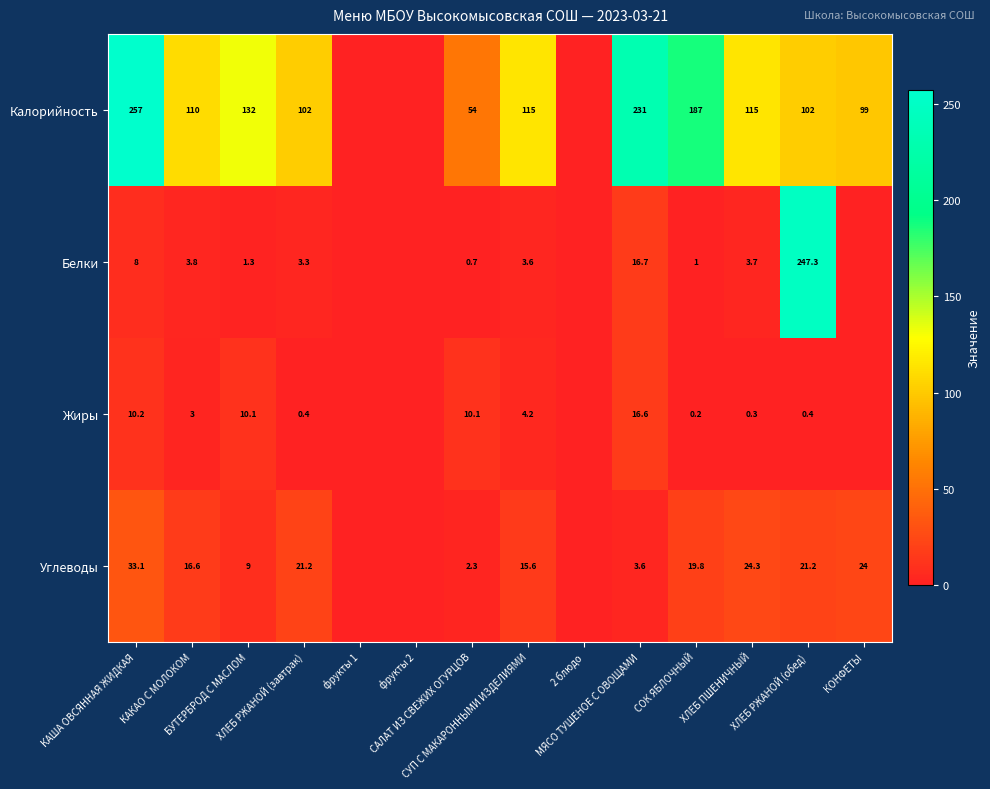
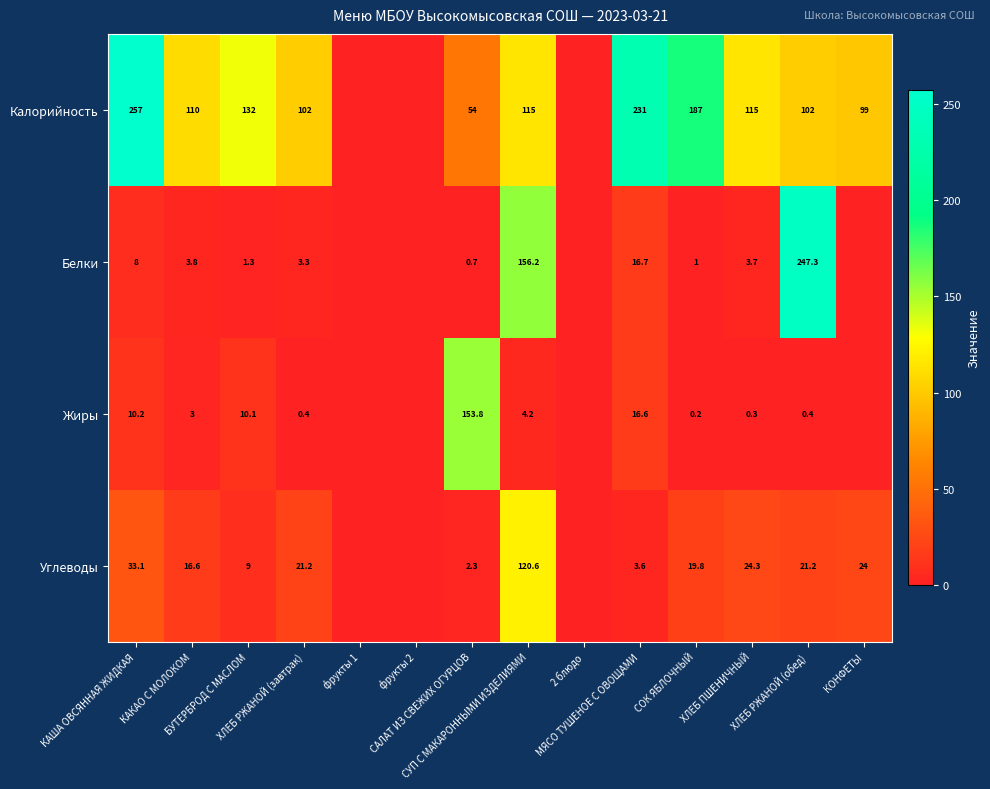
  {
    "Калорийность": {
      "КАША ОВСЯННАЯ ЖИДКАЯ": 257,
      "КАКАО С МОЛОКОМ": 110,
      "БУТЕРБРОД С МАСЛОМ": 132,
      "ХЛЕБ РЖАНОЙ (завтрак)": 102,
      "САЛАТ ИЗ СВЕЖИХ ОГУРЦОВ": 54,
      "СУП С МАКАРОННЫМИ ИЗДЕЛИЯМИ": 115,
      "МЯСО ТУШЕНОЕ С ОВОЩАМИ": 231,
      "СОК ЯБЛОЧНЫЙ": 187,
      "ХЛЕБ ПШЕНИЧНЫЙ": 115,
      "ХЛЕБ РЖАНОЙ (обед)": 102,
      "КОНФЕТЫ": 99
    },
    "Белки": {
      "КАША ОВСЯННАЯ ЖИДКАЯ": 8,
      "КАКАО С МОЛОКОМ": 3.8,
      "БУТЕРБРОД С МАСЛОМ": 1.3,
      "ХЛЕБ РЖАНОЙ (завтрак)": 3.3,
      "САЛАТ ИЗ СВЕЖИХ ОГУРЦОВ": 0.7,
-     "СУП С МАКАРОННЫМИ ИЗДЕЛИЯМИ": 3.6,
+     "СУП С МАКАРОННЫМИ ИЗДЕЛИЯМИ": 156.2,
      "МЯСО ТУШЕНОЕ С ОВОЩАМИ": 16.7,
      "СОК ЯБЛОЧНЫЙ": 1,
      "ХЛЕБ ПШЕНИЧНЫЙ": 3.7,
      "ХЛЕБ РЖАНОЙ (обед)": 247.3
    },
    "Жиры": {
      "КАША ОВСЯННАЯ ЖИДКАЯ": 10.2,
      "КАКАО С МОЛОКОМ": 3,
      "БУТЕРБРОД С МАСЛОМ": 10.1,
      "ХЛЕБ РЖАНОЙ (завтрак)": 0.4,
-     "САЛАТ ИЗ СВЕЖИХ ОГУРЦОВ": 10.1,
+     "САЛАТ ИЗ СВЕЖИХ ОГУРЦОВ": 153.8,
      "СУП С МАКАРОННЫМИ ИЗДЕЛИЯМИ": 4.2,
      "МЯСО ТУШЕНОЕ С ОВОЩАМИ": 16.6,
      "СОК ЯБЛОЧНЫЙ": 0.2,
      "ХЛЕБ ПШЕНИЧНЫЙ": 0.3,
      "ХЛЕБ РЖАНОЙ (обед)": 0.4
    },
    "Углеводы": {
      "КАША ОВСЯННАЯ ЖИДКАЯ": 33.1,
      "КАКАО С МОЛОКОМ": 16.6,
      "БУТЕРБРОД С МАСЛОМ": 9,
      "ХЛЕБ РЖАНОЙ (завтрак)": 21.2,
      "САЛАТ ИЗ СВЕЖИХ ОГУРЦОВ": 2.3,
-     "СУП С МАКАРОННЫМИ ИЗДЕЛИЯМИ": 15.6,
+     "СУП С МАКАРОННЫМИ ИЗДЕЛИЯМИ": 120.6,
      "МЯСО ТУШЕНОЕ С ОВОЩАМИ": 3.6,
      "СОК ЯБЛОЧНЫЙ": 19.8,
      "ХЛЕБ ПШЕНИЧНЫЙ": 24.3,
      "ХЛЕБ РЖАНОЙ (обед)": 21.2,
      "КОНФЕТЫ": 24
    }
  }
